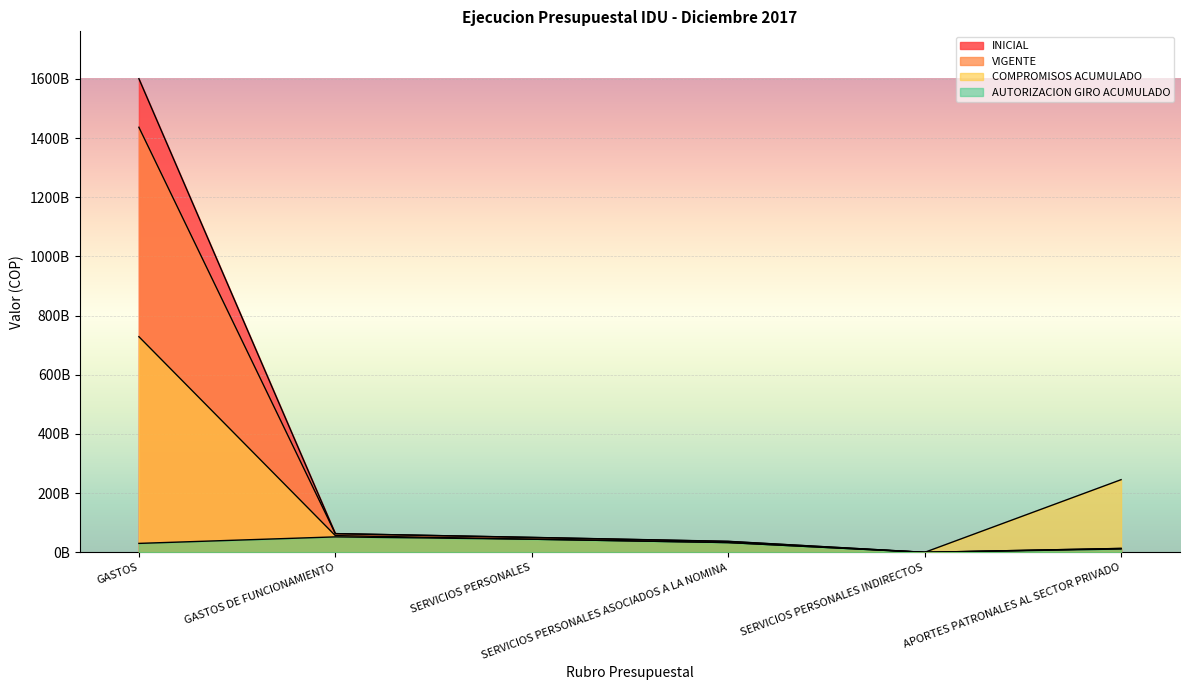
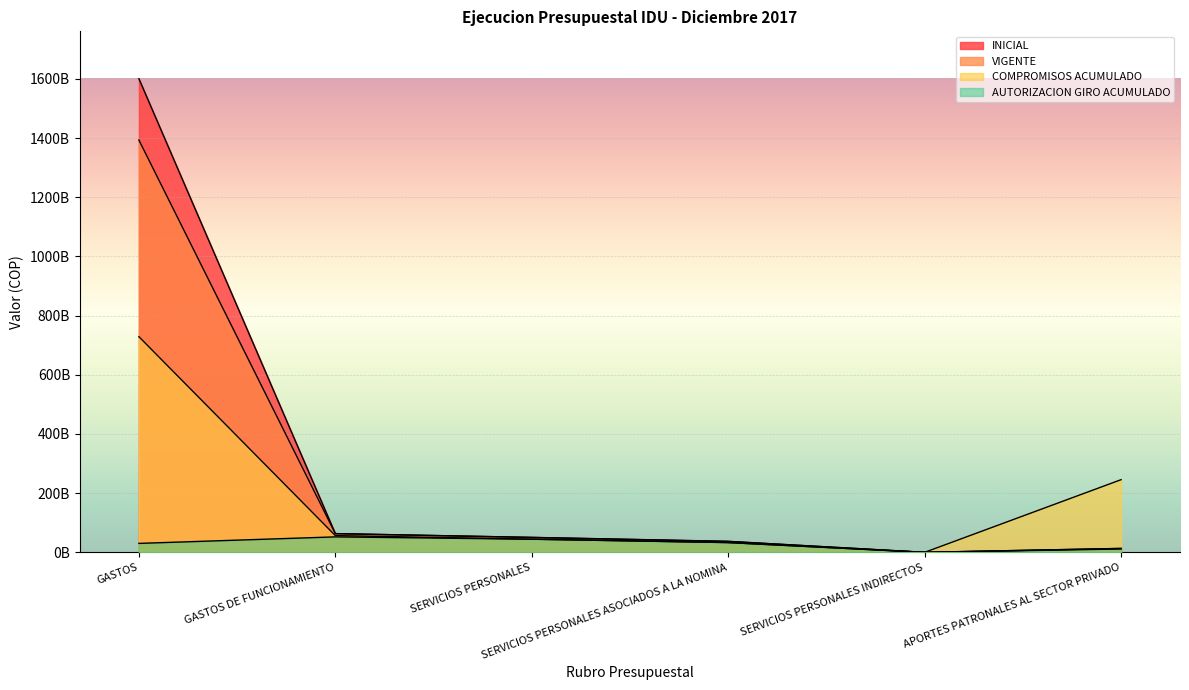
  {
    "INICIAL": {
      "GASTOS": 1600000000000
    },
    "VIGENTE": {
-     "GASTOS": 1440000000000
+     "GASTOS": 1390000000000
    },
    "COMPROMISOS ACUMULADO": {
      "GASTOS": 730000000000,
      "APORTES PATRONALES AL SECTOR PRIVADO": 250000000000
    },
    "AUTORIZACION GIRO ACUMULADO": {
      "GASTOS": 30000000000
    }
  }
